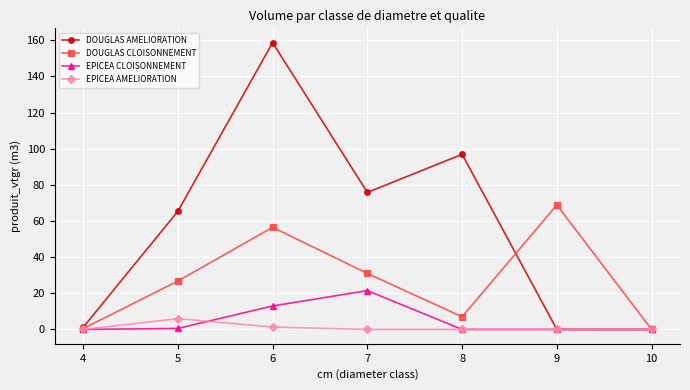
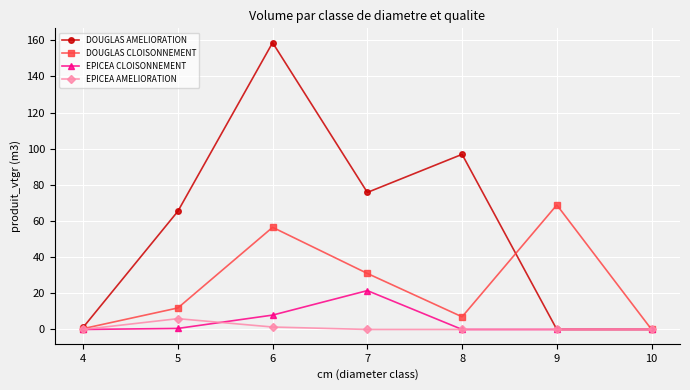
  {
    "DOUGLAS AMELIORATION": {
      "5": 65,
      "6": 159,
      "7": 76,
      "8": 97
    },
    "DOUGLAS CLOISONNEMENT": {
-     "5": 27,
+     "5": 12,
      "6": 57,
      "7": 31,
      "8": 7,
      "9": 69
    },
    "EPICEA CLOISONNEMENT": {
      "5": 1,
-     "6": 13,
+     "6": 8,
      "7": 22
    },
    "EPICEA AMELIORATION": {
      "5": 6,
      "6": 1,
      "7": 0
    }
  }
